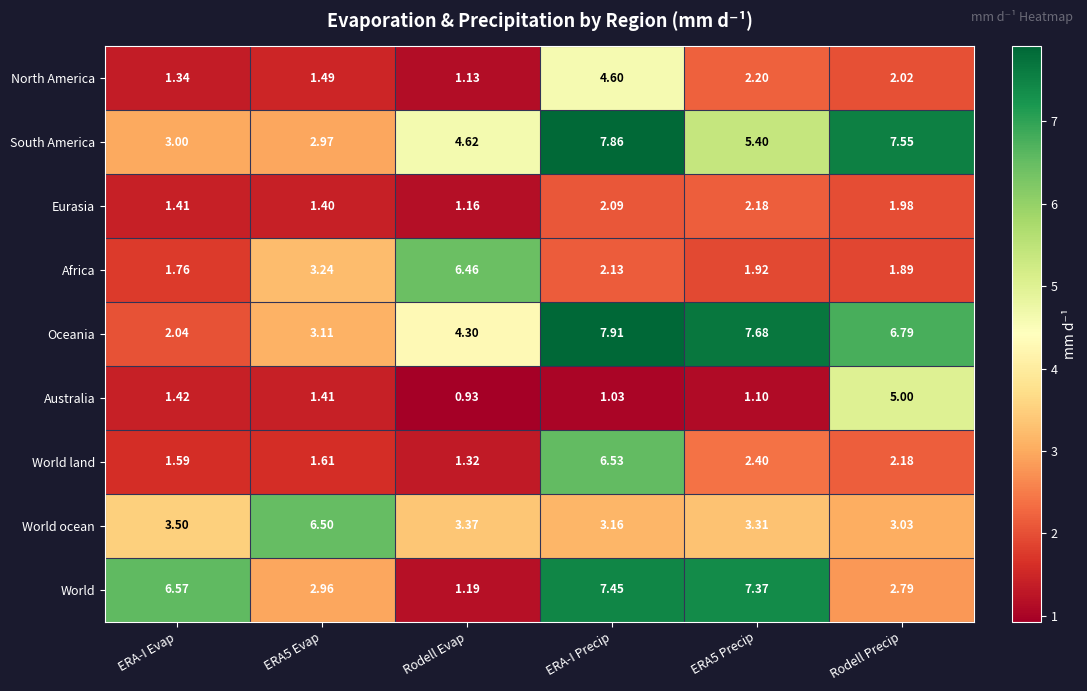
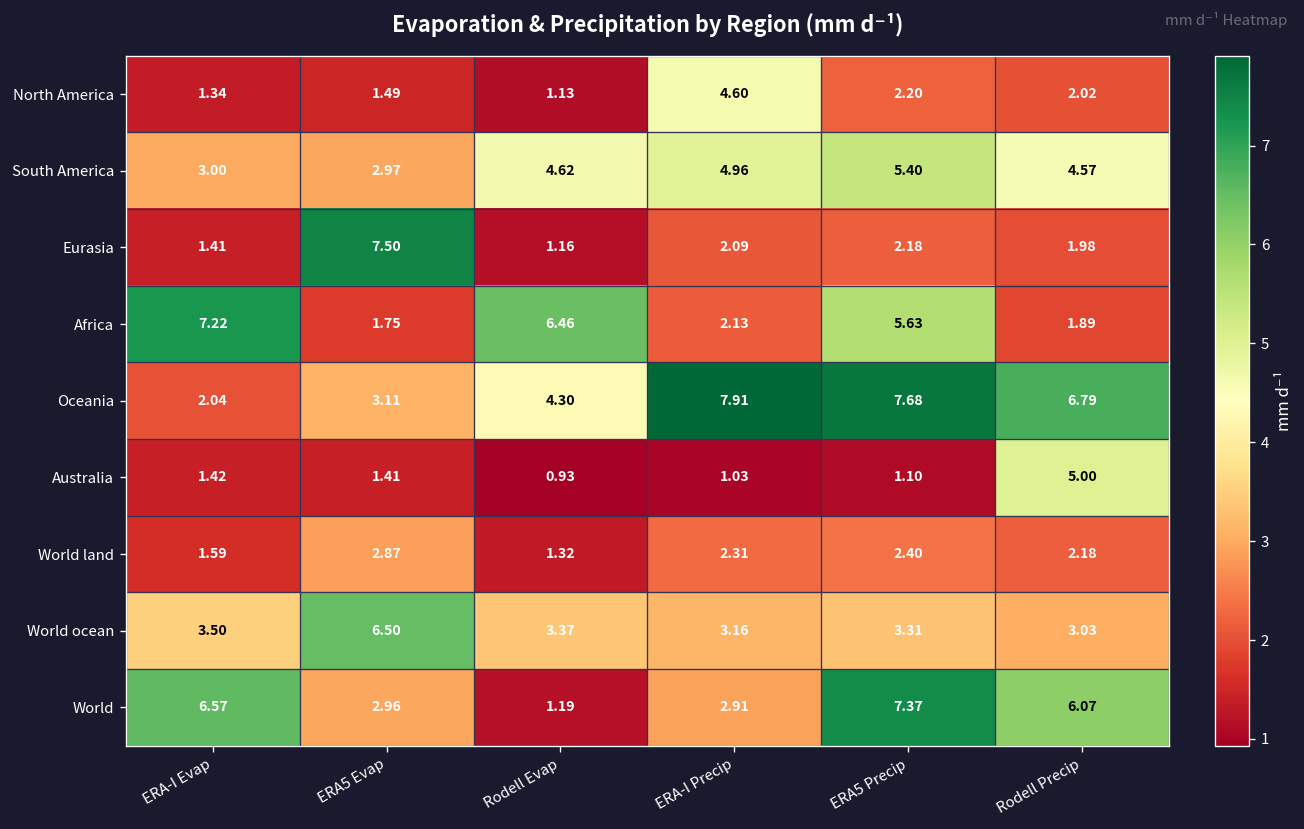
  {
    "North America": {
      "ERA-I Evap": 1.34,
      "ERA5 Evap": 1.49,
      "Rodell Evap": 1.13,
      "ERA-I Precip": 4.60,
      "ERA5 Precip": 2.20,
      "Rodell Precip": 2.02
    },
    "South America": {
      "ERA-I Evap": 3.00,
      "ERA5 Evap": 2.97,
      "Rodell Evap": 4.62,
-     "ERA-I Precip": 7.86,
+     "ERA-I Precip": 4.96,
      "ERA5 Precip": 5.40,
-     "Rodell Precip": 7.55
+     "Rodell Precip": 4.57
    },
    "Eurasia": {
      "ERA-I Evap": 1.41,
-     "ERA5 Evap": 1.40,
+     "ERA5 Evap": 7.50,
      "Rodell Evap": 1.16,
      "ERA-I Precip": 2.09,
      "ERA5 Precip": 2.18,
      "Rodell Precip": 1.98
    },
    "Africa": {
-     "ERA-I Evap": 1.76,
-     "ERA5 Evap": 3.24,
+     "ERA-I Evap": 7.22,
+     "ERA5 Evap": 1.75,
      "Rodell Evap": 6.46,
      "ERA-I Precip": 2.13,
-     "ERA5 Precip": 1.92,
+     "ERA5 Precip": 5.63,
      "Rodell Precip": 1.89
    },
    "Oceania": {
      "ERA-I Evap": 2.04,
      "ERA5 Evap": 3.11,
      "Rodell Evap": 4.30,
      "ERA-I Precip": 7.91,
      "ERA5 Precip": 7.68,
      "Rodell Precip": 6.79
    },
    "Australia": {
      "ERA-I Evap": 1.42,
      "ERA5 Evap": 1.41,
      "Rodell Evap": 0.93,
      "ERA-I Precip": 1.03,
      "ERA5 Precip": 1.10,
      "Rodell Precip": 5.00
    },
    "World land": {
      "ERA-I Evap": 1.59,
-     "ERA5 Evap": 1.61,
+     "ERA5 Evap": 2.87,
      "Rodell Evap": 1.32,
-     "ERA-I Precip": 6.53,
+     "ERA-I Precip": 2.31,
      "ERA5 Precip": 2.40,
      "Rodell Precip": 2.18
    },
    "World ocean": {
      "ERA-I Evap": 3.50,
      "ERA5 Evap": 6.50,
      "Rodell Evap": 3.37,
      "ERA-I Precip": 3.16,
      "ERA5 Precip": 3.31,
      "Rodell Precip": 3.03
    },
    "World": {
      "ERA-I Evap": 6.57,
      "ERA5 Evap": 2.96,
      "Rodell Evap": 1.19,
-     "ERA-I Precip": 7.45,
+     "ERA-I Precip": 2.91,
      "ERA5 Precip": 7.37,
-     "Rodell Precip": 2.79
+     "Rodell Precip": 6.07
    }
  }
